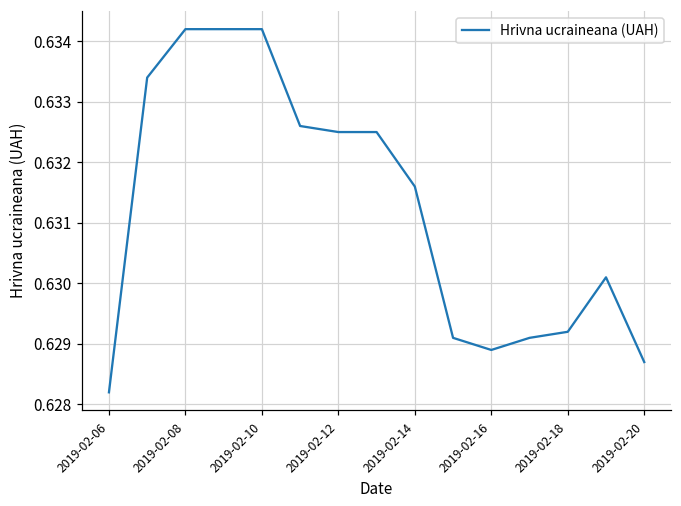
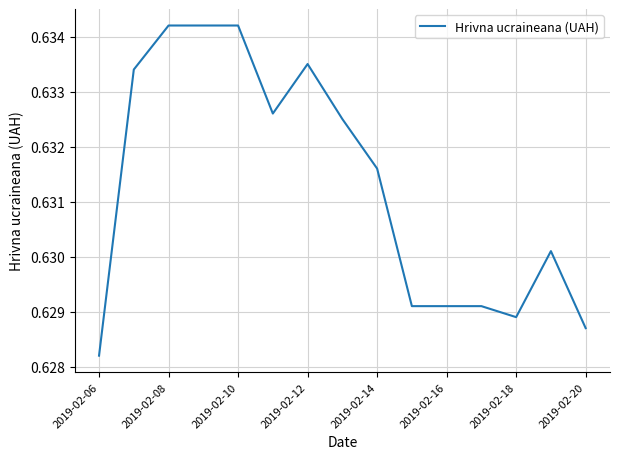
  {
    "2019-02-06": 0.6282,
    "2019-02-08": 0.6342,
    "2019-02-10": 0.6342,
-   "2019-02-12": 0.6325,
+   "2019-02-12": 0.6335,
    "2019-02-14": 0.6316,
-   "2019-02-16": 0.6289,
-   "2019-02-18": 0.6292,
+   "2019-02-16": 0.6291,
+   "2019-02-18": 0.6289,
    "2019-02-20": 0.6287
  }
